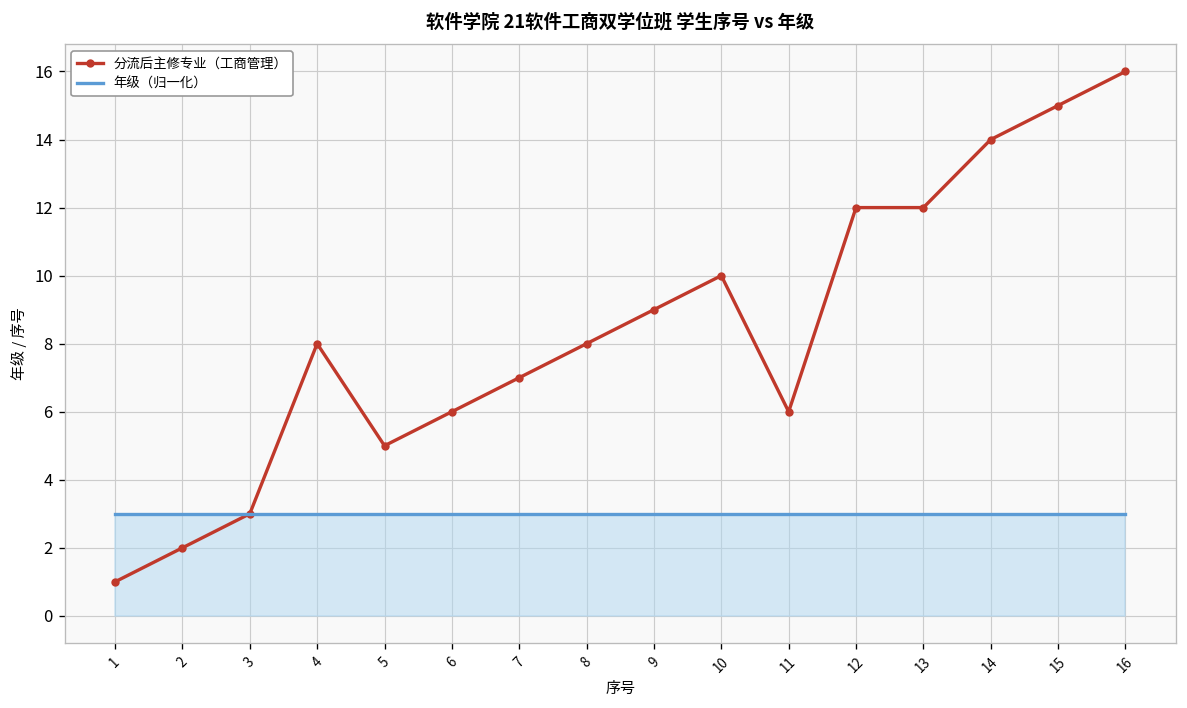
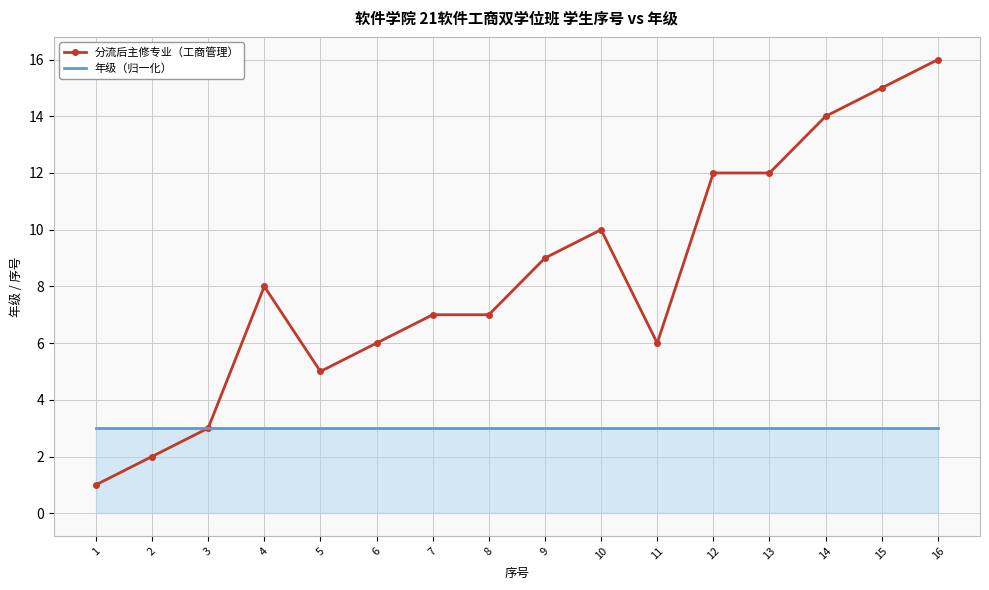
  {
    "分流后主修专业（工商管理）": {
      "1": 1,
      "2": 2,
      "4": 8,
      "5": 5,
      "6": 6,
      "7": 7,
-     "8": 8,
+     "8": 7,
      "9": 9,
      "10": 10,
      "11": 6,
      "12": 12,
      "13": 12,
      "14": 14,
      "15": 15,
      "16": 16
    },
    "年级（归一化）": {
      "1": 3,
      "2": 3,
      "4": 3,
      "5": 3,
      "6": 3,
      "7": 3,
      "8": 3,
      "9": 3,
      "10": 3,
      "11": 3,
      "12": 3,
      "13": 3,
      "14": 3,
      "15": 3,
      "16": 3
    }
  }
